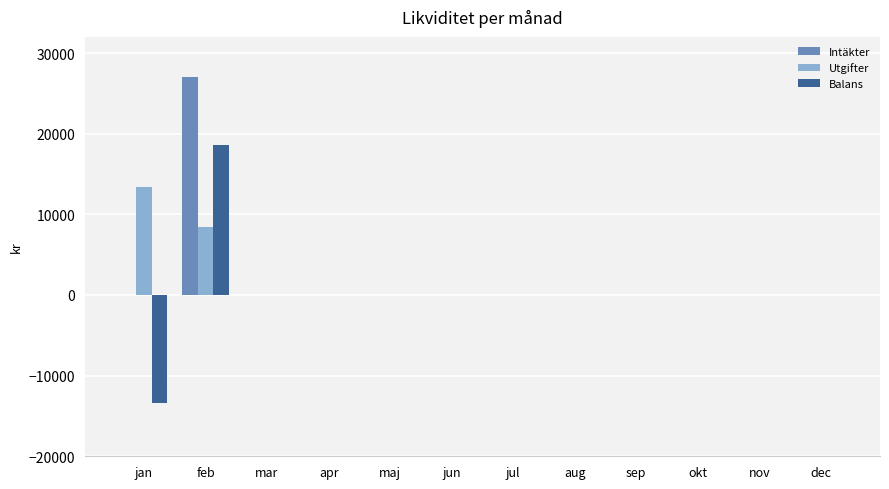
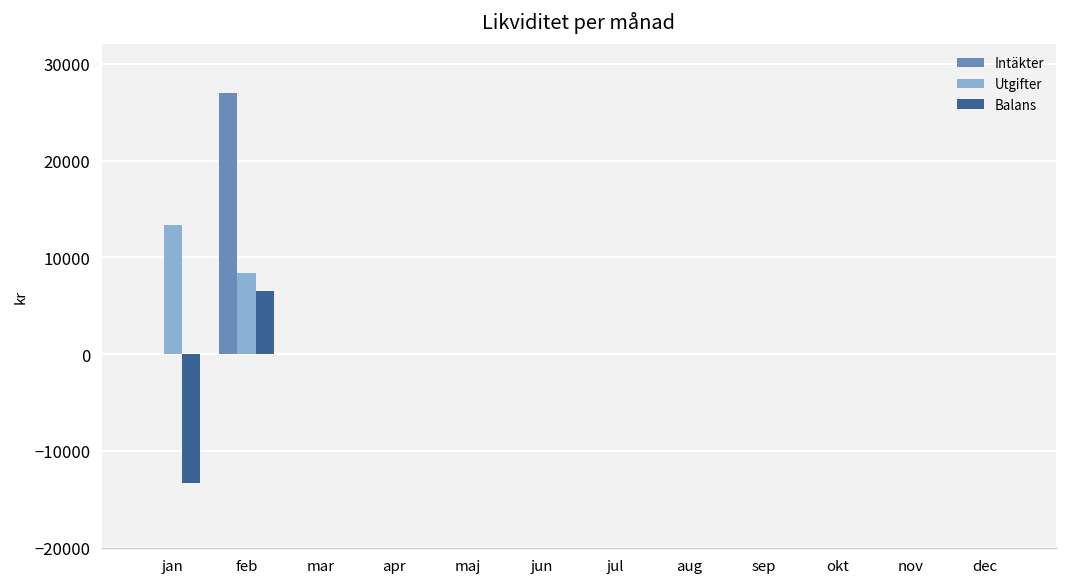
  {
    "Balans": {
      "jan": -13000,
-     "feb": 19000,
+     "feb": 6000,
      "mar": 0,
      "apr": 0,
      "maj": 0,
      "jun": 0,
      "jul": 0,
      "aug": 0,
      "sep": 0,
      "okt": 0,
      "nov": 0,
      "dec": 0
    }
  }
